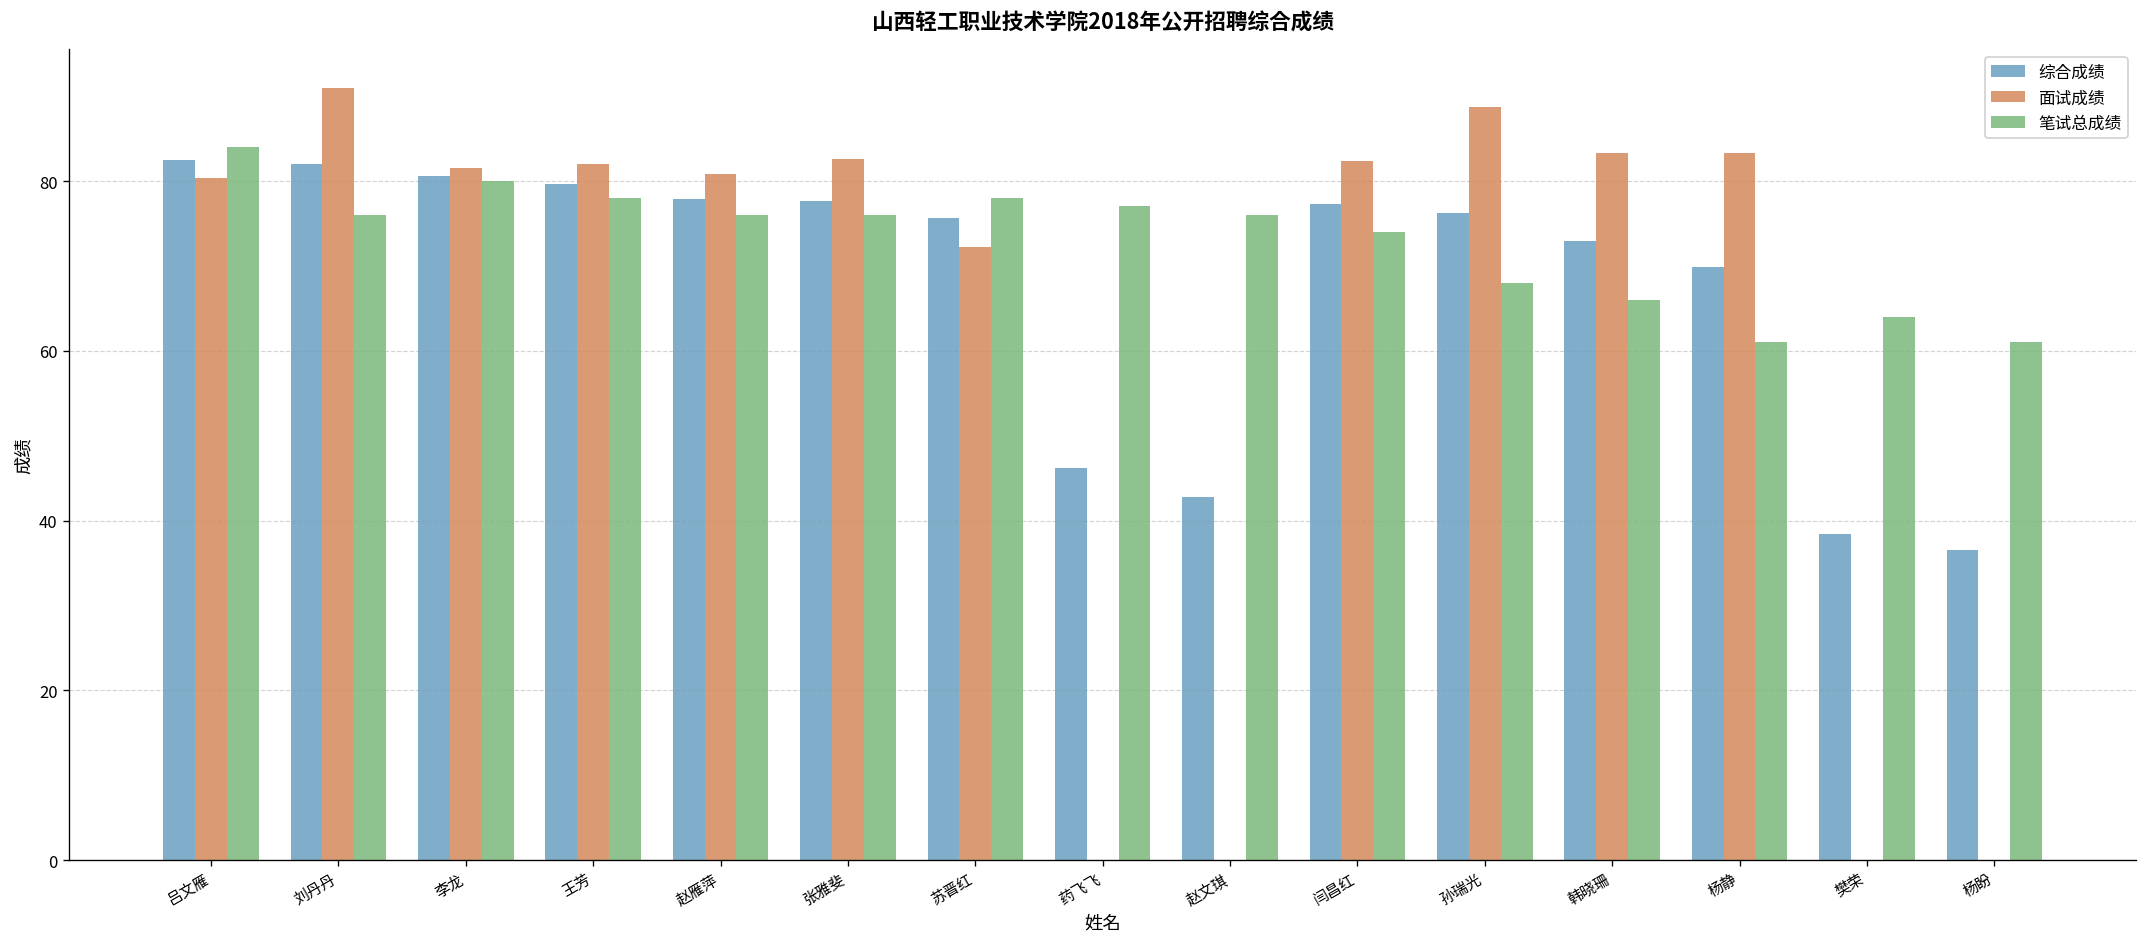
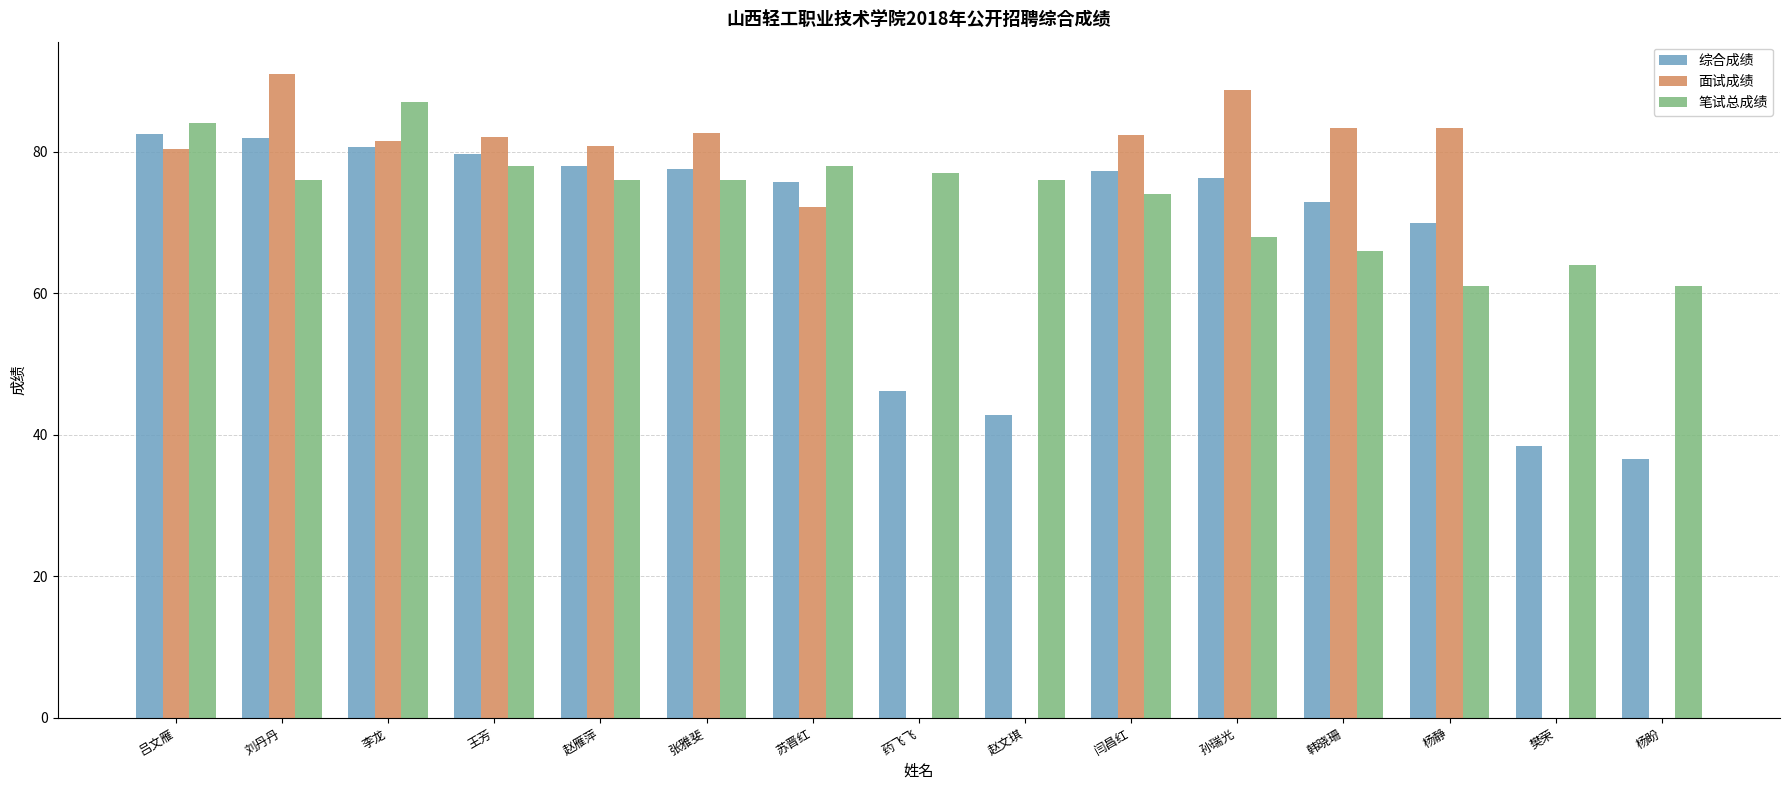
  {
    "综合成绩": {
      "吕文雁": 83,
      "刘丹丹": 82,
      "李龙": 81,
      "王芳": 80,
      "赵雁萍": 78,
      "张雅斐": 78,
      "苏晋红": 76,
      "药飞飞": 46,
      "赵文琪": 43,
      "闫昌红": 77,
      "孙瑞光": 76,
      "韩晓珊": 73,
      "杨静": 70,
      "樊荣": 38,
      "杨盼": 37
    },
    "面试成绩": {
      "吕文雁": 80,
      "刘丹丹": 91,
      "李龙": 82,
      "王芳": 82,
      "赵雁萍": 81,
      "张雅斐": 83,
      "苏晋红": 72,
      "药飞飞": 0,
      "赵文琪": 0,
      "闫昌红": 82,
      "孙瑞光": 89,
      "韩晓珊": 83,
      "杨静": 83,
      "樊荣": 0,
      "杨盼": 0
    },
    "笔试总成绩": {
      "吕文雁": 84,
      "刘丹丹": 76,
-     "李龙": 80,
+     "李龙": 87,
      "王芳": 78,
      "赵雁萍": 76,
      "张雅斐": 76,
      "苏晋红": 78,
      "药飞飞": 77,
      "赵文琪": 76,
      "闫昌红": 74,
      "孙瑞光": 68,
      "韩晓珊": 66,
      "杨静": 61,
      "樊荣": 64,
      "杨盼": 61
    }
  }
